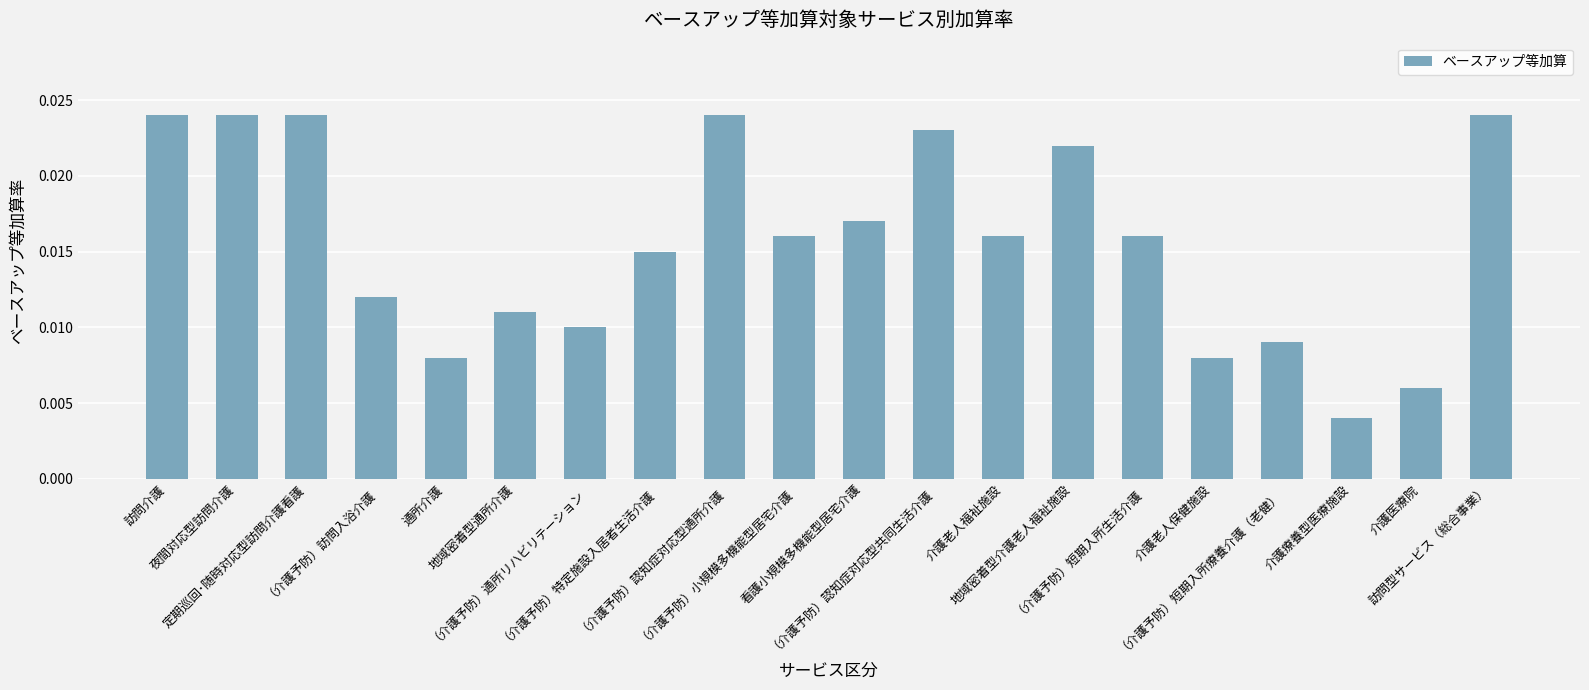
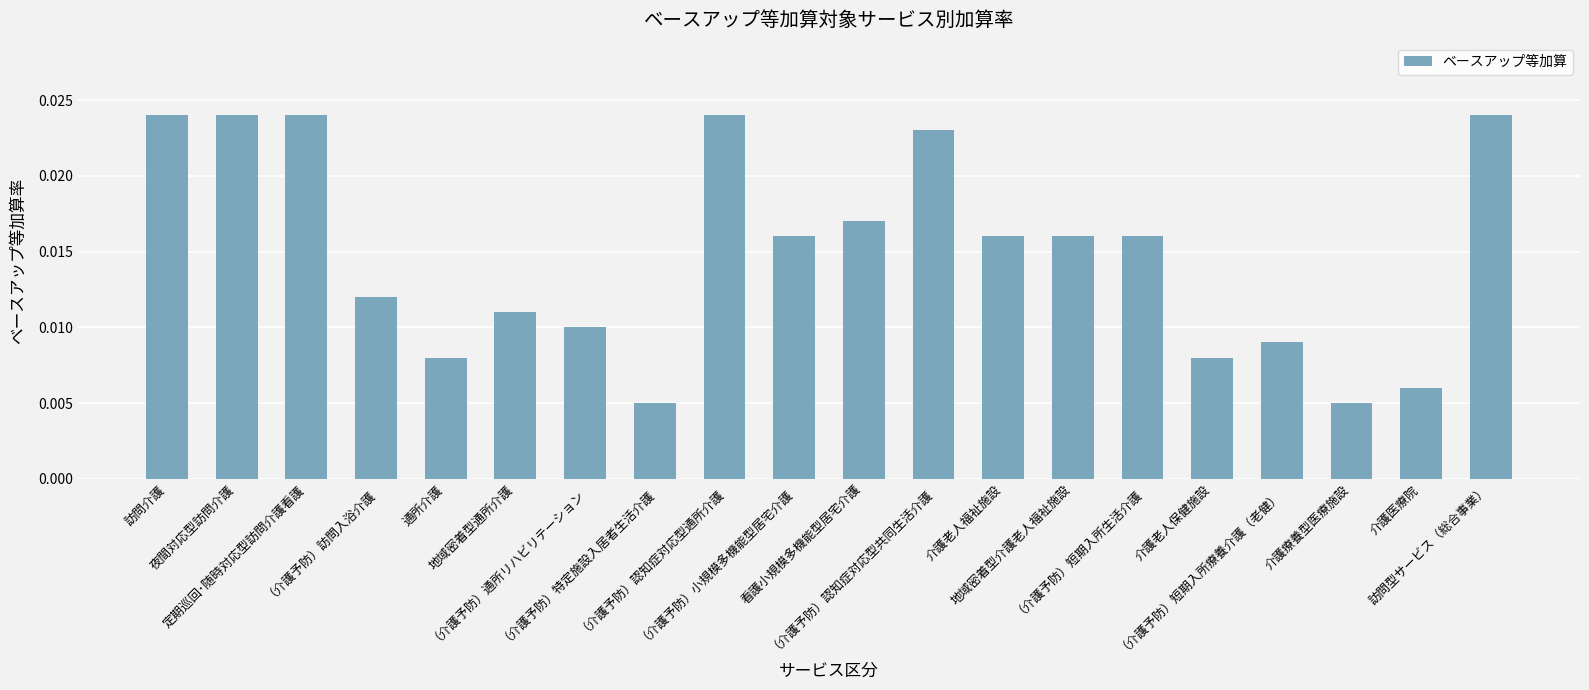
  {
    "訪問介護": 0.024,
    "夜間対応型訪問介護": 0.024,
    "定期巡回･随時対応型訪問介護看護": 0.024,
    "（介護予防）訪問入浴介護": 0.012,
    "通所介護": 0.008,
    "地域密着型通所介護": 0.011,
    "（介護予防）通所リハビリテーション": 0.010,
-   "（介護予防）特定施設入居者生活介護": 0.015,
+   "（介護予防）特定施設入居者生活介護": 0.005,
    "（介護予防）認知症対応型通所介護": 0.024,
    "（介護予防）小規模多機能型居宅介護": 0.016,
    "看護小規模多機能型居宅介護": 0.017,
    "（介護予防）認知症対応型共同生活介護": 0.023,
    "介護老人福祉施設": 0.016,
-   "地域密着型介護老人福祉施設": 0.022,
+   "地域密着型介護老人福祉施設": 0.016,
    "（介護予防）短期入所生活介護": 0.016,
    "介護老人保健施設": 0.008,
    "（介護予防）短期入所療養介護（老健）": 0.009,
-   "介護療養型医療施設": 0.004,
+   "介護療養型医療施設": 0.005,
    "介護医療院": 0.006,
    "訪問型サービス（総合事業）": 0.024
  }
